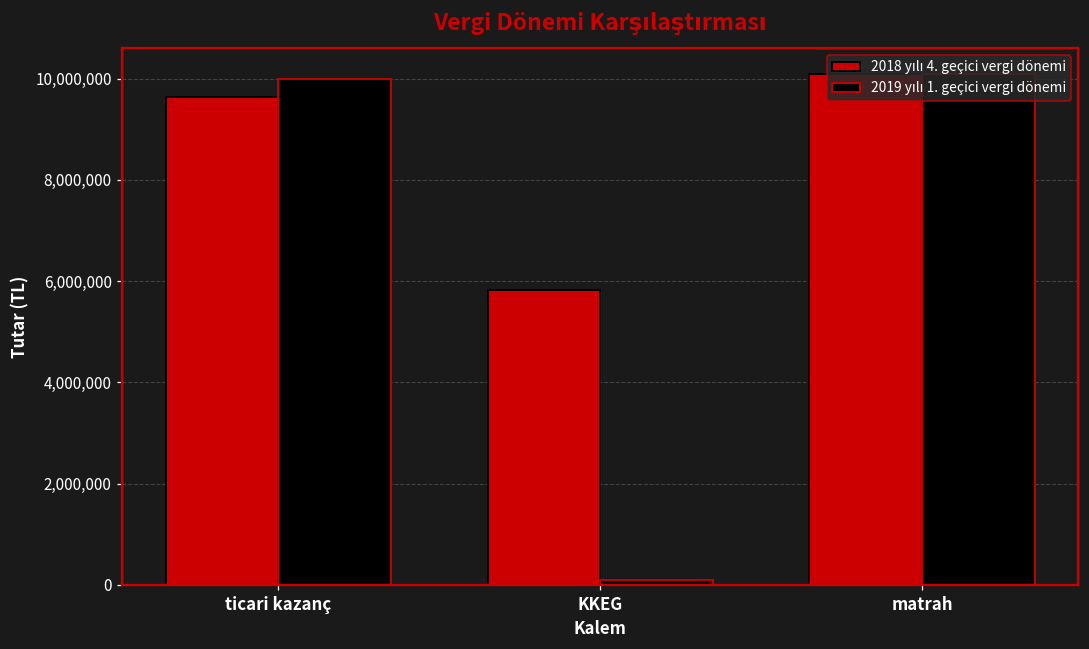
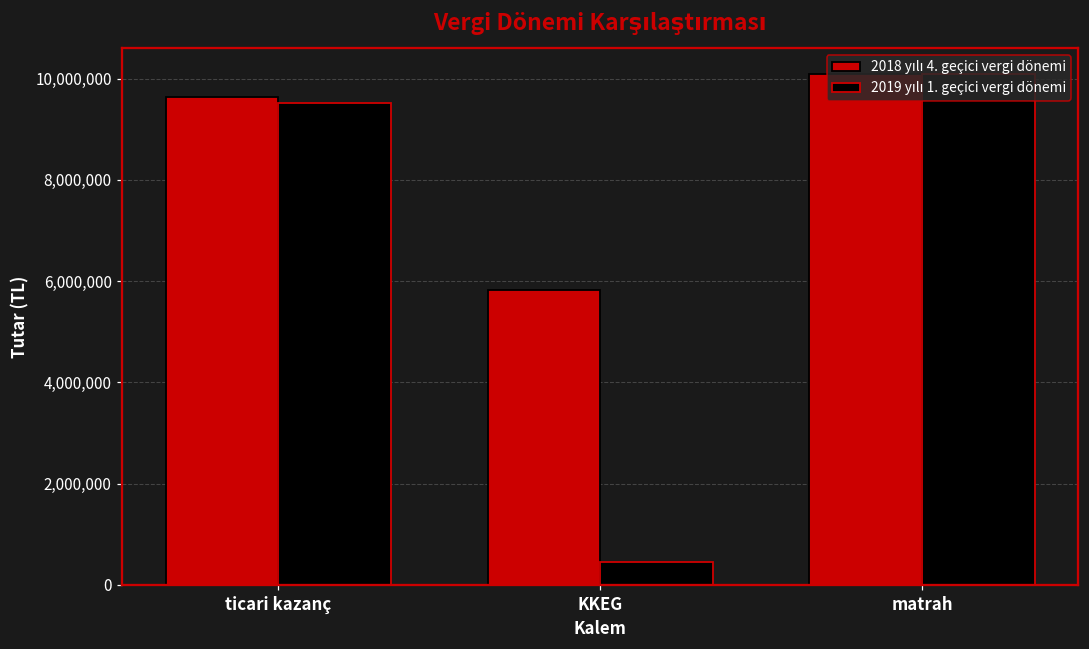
  {
    "2018 yılı 4. geçici vergi dönemi": {
      "ticari kazanç": "9,600,000",
      "KKEG": "5,800,000"
    },
    "2019 yılı 1. geçici vergi dönemi": {
-     "ticari kazanç": "10,000,000",
-     "KKEG": "100,000"
+     "ticari kazanç": "9,500,000",
+     "KKEG": "400,000"
    }
  }
